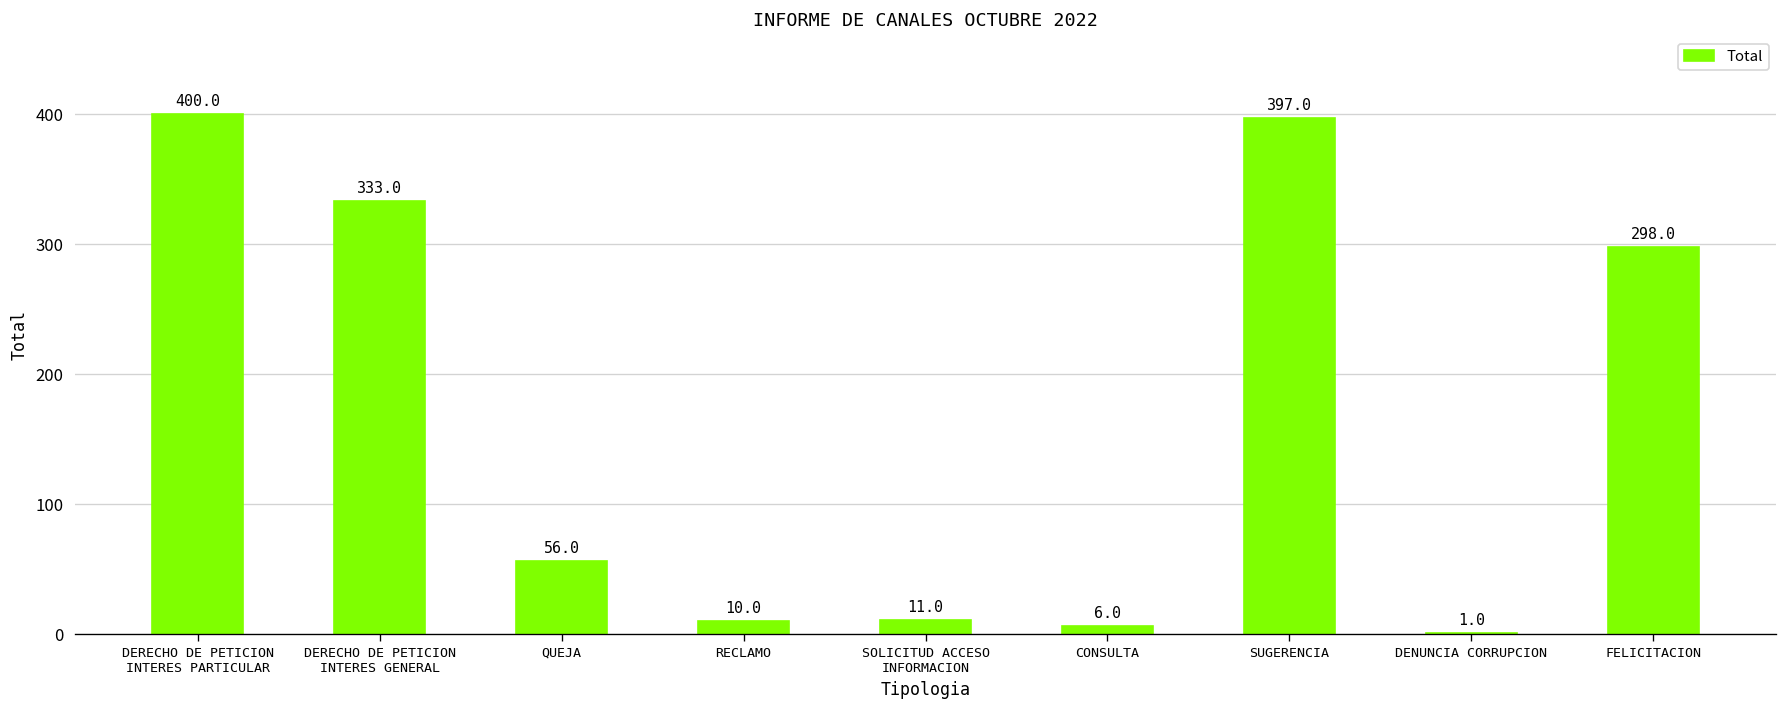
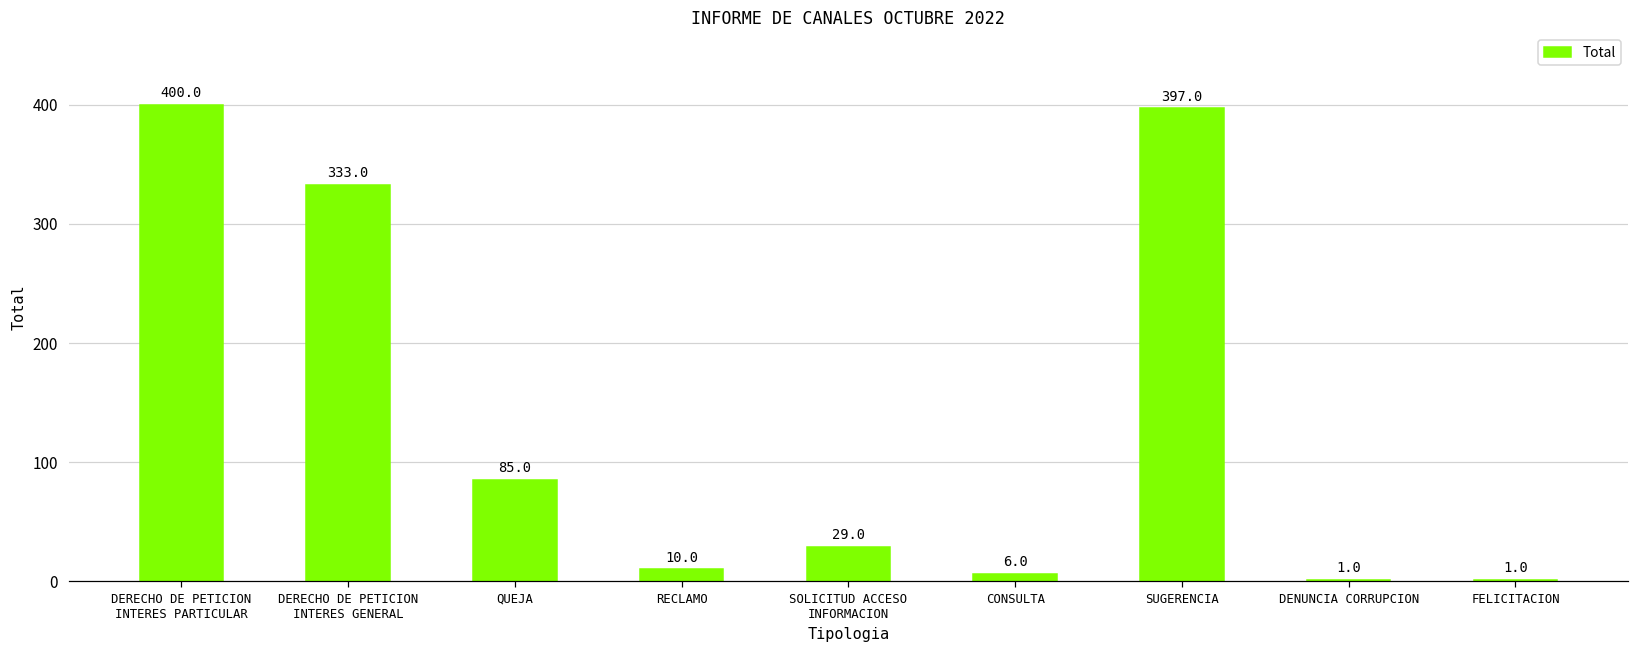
  {
    "DERECHO DE PETICION INTERES PARTICULAR": 400.0,
    "DERECHO DE PETICION INTERES GENERAL": 333.0,
-   "QUEJA": 56.0,
+   "QUEJA": 85.0,
    "RECLAMO": 10.0,
-   "SOLICITUD ACCESO INFORMACION": 11.0,
+   "SOLICITUD ACCESO INFORMACION": 29.0,
    "CONSULTA": 6.0,
    "SUGERENCIA": 397.0,
    "DENUNCIA CORRUPCION": 1.0,
-   "FELICITACION": 298.0
+   "FELICITACION": 1.0
  }
